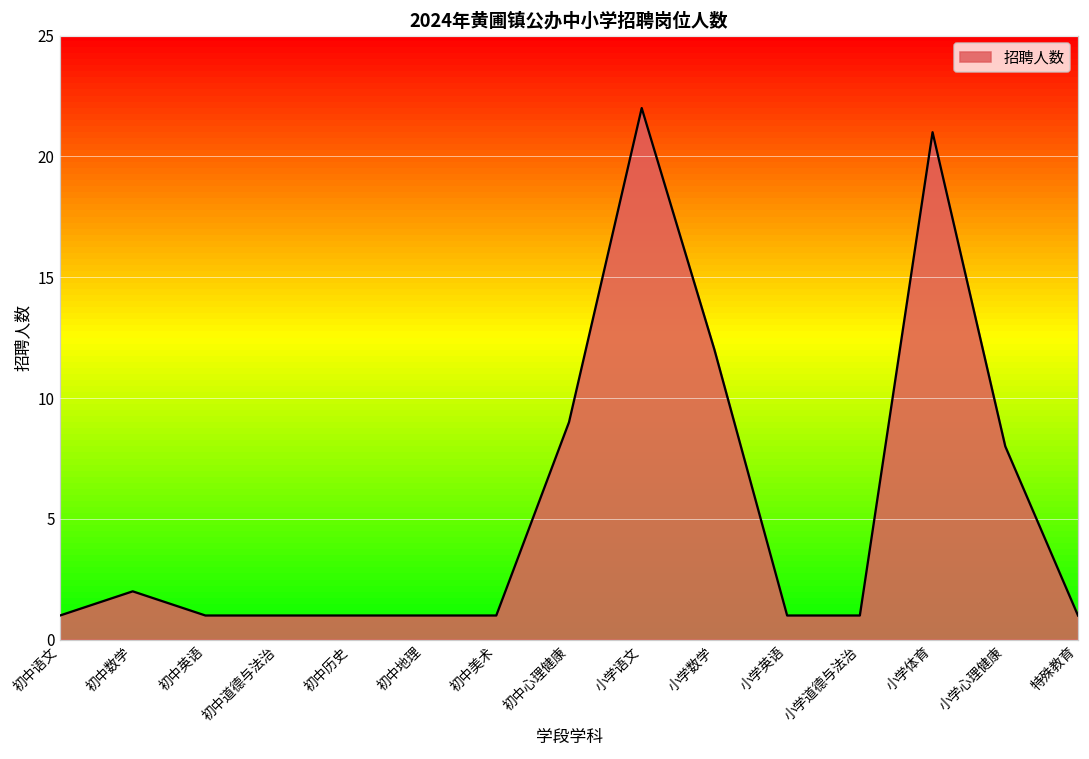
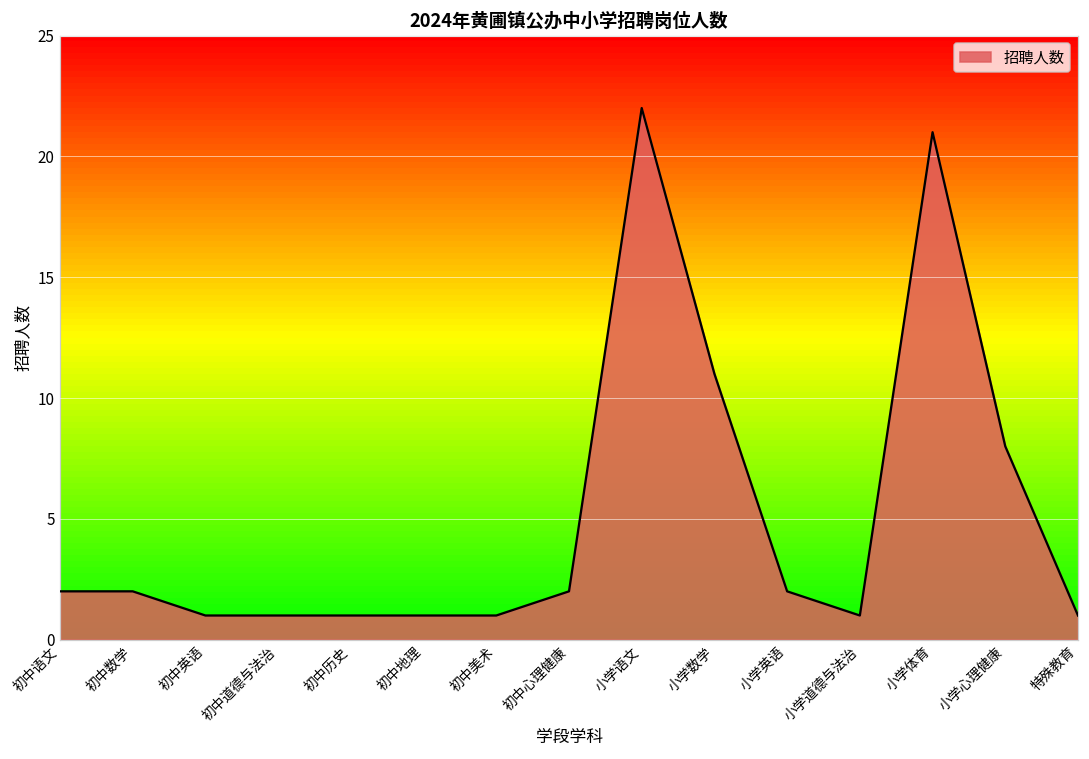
  {
-   "初中语文": 1,
+   "初中语文": 2,
    "初中数学": 2,
    "初中英语": 1,
    "初中道德与法治": 1,
    "初中历史": 1,
    "初中地理": 1,
    "初中美术": 1,
-   "初中心理健康": 9,
+   "初中心理健康": 2,
    "小学语文": 22,
-   "小学数学": 12,
-   "小学英语": 1,
+   "小学数学": 11,
+   "小学英语": 2,
    "小学道德与法治": 1,
    "小学体育": 21,
    "小学心理健康": 8,
    "特殊教育": 1
  }
